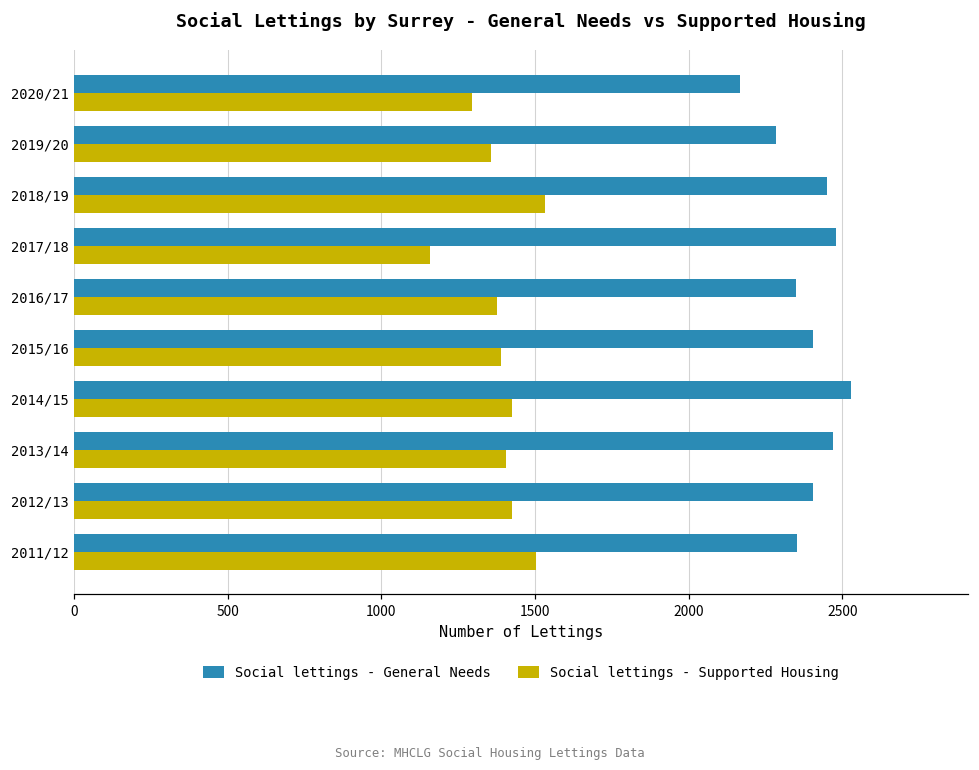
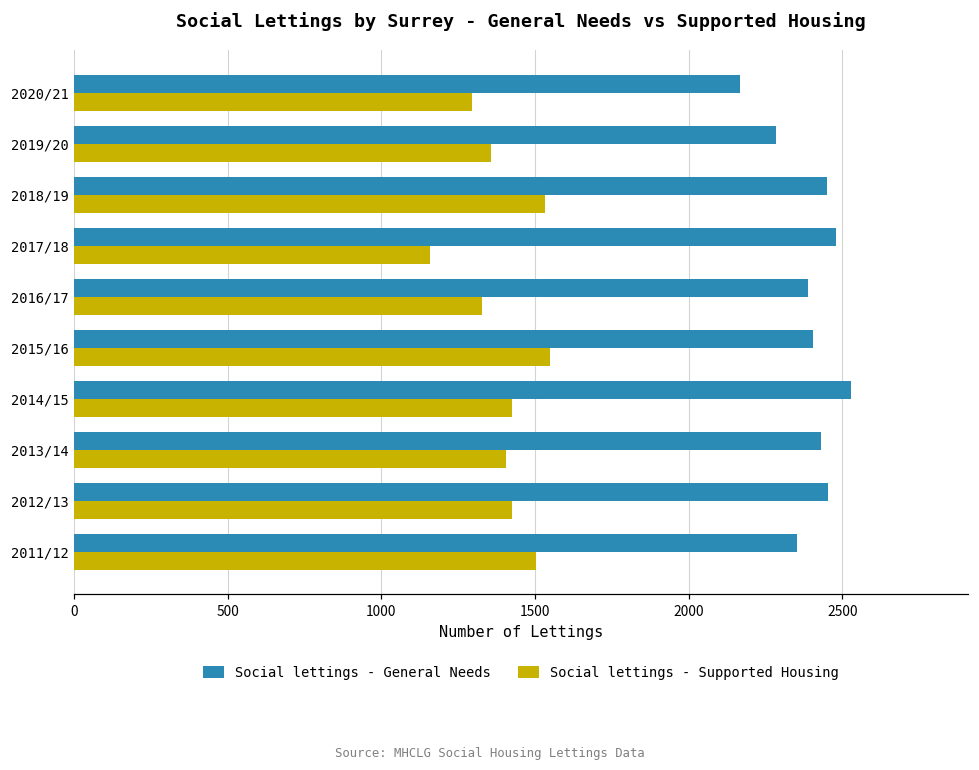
  {
    "Social lettings - General Needs": {
      "2020/21": 2170,
      "2019/20": 2280,
      "2018/19": 2450,
      "2017/18": 2480,
-     "2016/17": 2350,
+     "2016/17": 2390,
      "2015/16": 2400,
      "2014/15": 2530,
-     "2013/14": 2470,
-     "2012/13": 2410,
+     "2013/14": 2430,
+     "2012/13": 2450,
      "2011/12": 2350
    },
    "Social lettings - Supported Housing": {
      "2020/21": 1290,
      "2019/20": 1360,
      "2018/19": 1530,
      "2017/18": 1160,
-     "2016/17": 1380,
-     "2015/16": 1390,
+     "2016/17": 1330,
+     "2015/16": 1550,
      "2014/15": 1430,
      "2013/14": 1400,
      "2012/13": 1420,
      "2011/12": 1500
    }
  }
